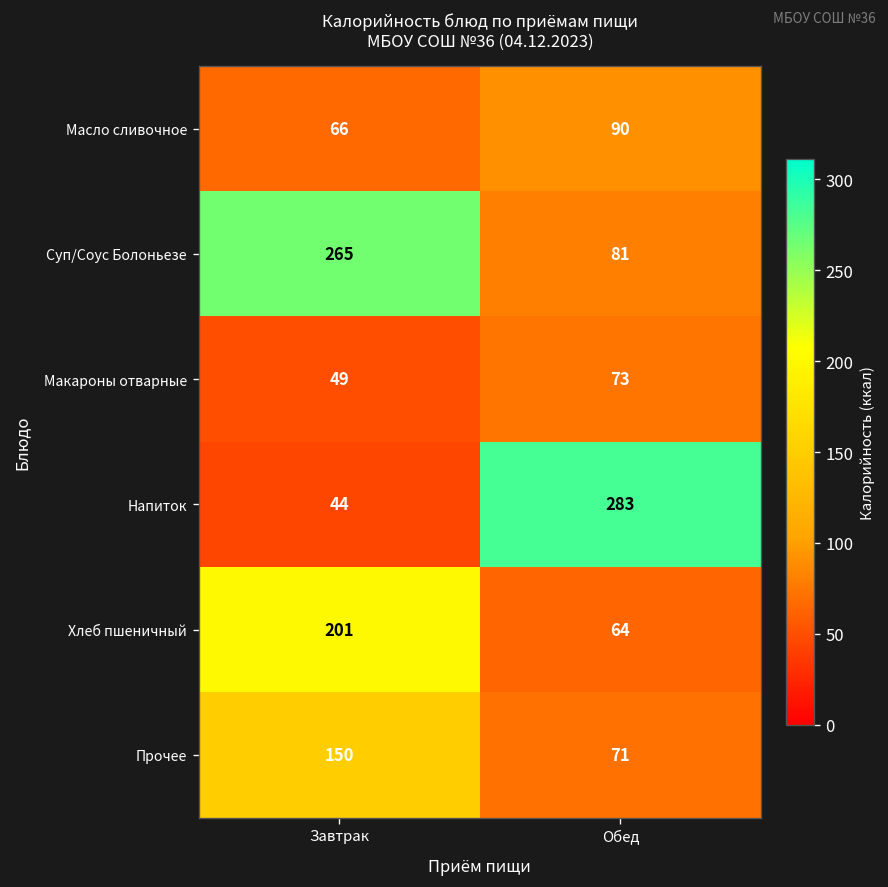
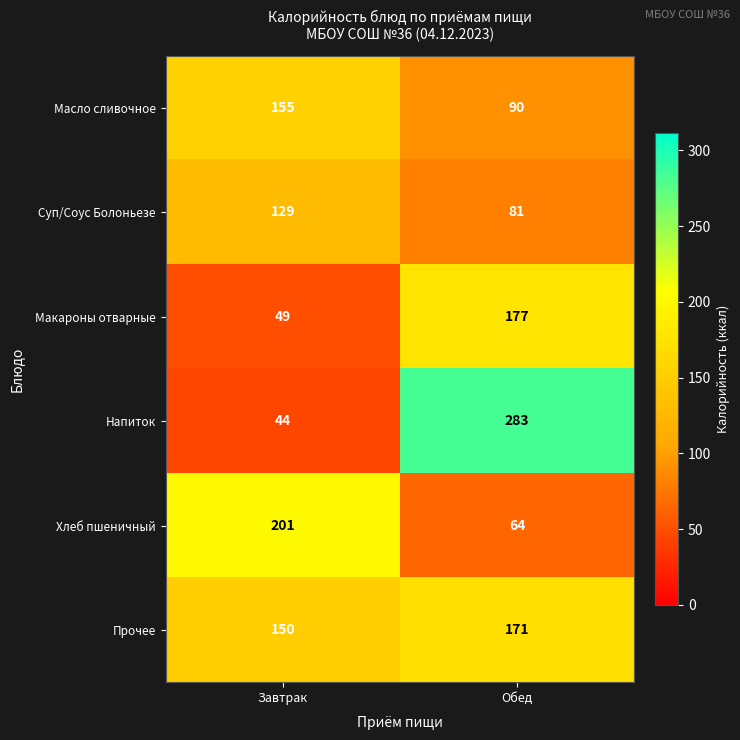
  {
    "Масло сливочное": {
-     "Завтрак": 66,
+     "Завтрак": 155,
      "Обед": 90
    },
    "Суп/Соус Болоньезе": {
-     "Завтрак": 265,
+     "Завтрак": 129,
      "Обед": 81
    },
    "Макароны отварные": {
      "Завтрак": 49,
-     "Обед": 73
+     "Обед": 177
    },
    "Напиток": {
      "Завтрак": 44,
      "Обед": 283
    },
    "Хлеб пшеничный": {
      "Завтрак": 201,
      "Обед": 64
    },
    "Прочее": {
      "Завтрак": 150,
-     "Обед": 71
+     "Обед": 171
    }
  }
